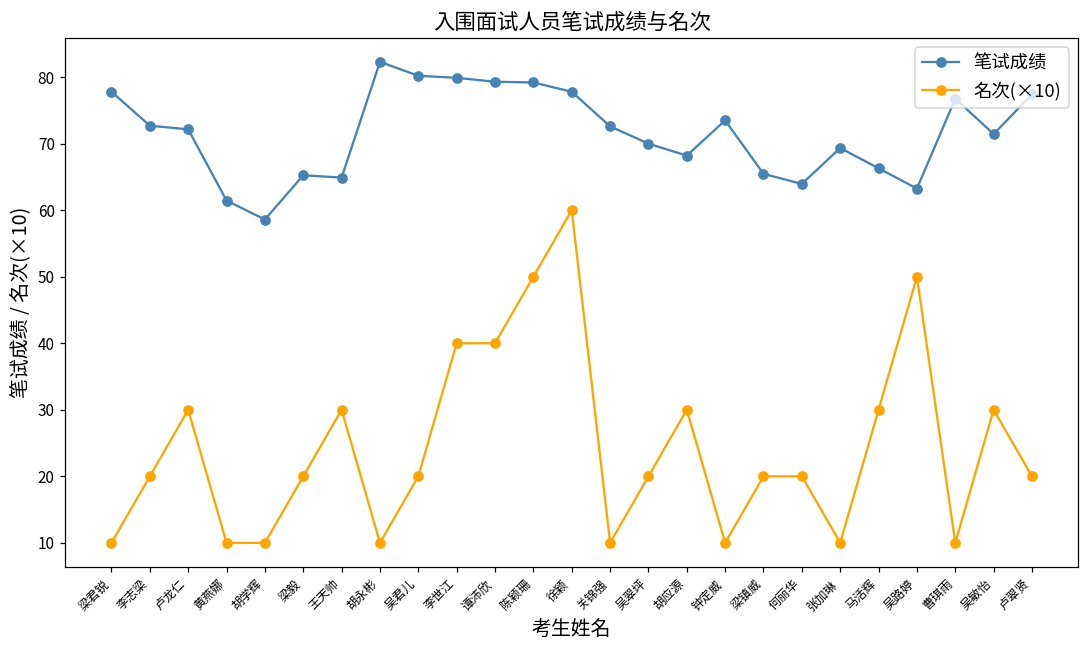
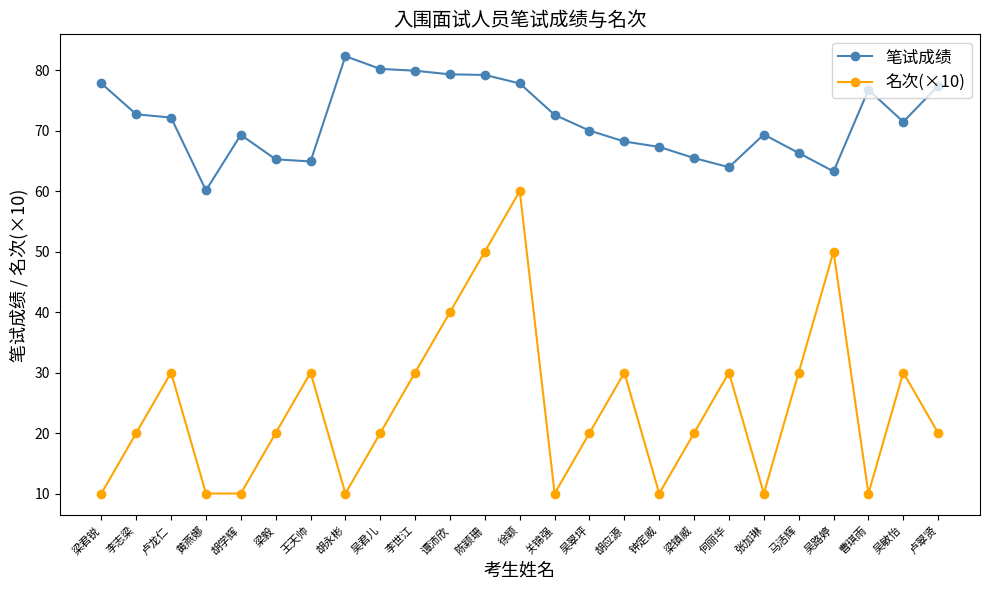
  {
    "笔试成绩": {
      "梁君锐": 78,
      "李志梁": 73,
      "卢龙仁": 72,
-     "黄燕娜": 61,
-     "胡学辉": 59,
+     "黄燕娜": 60,
+     "胡学辉": 69,
      "梁毅": 65,
      "王天帅": 65,
      "胡永彬": 82,
      "吴君儿": 80,
      "李世江": 80,
      "谭沛欣": 79,
      "陈颖珊": 79,
      "徐颖": 78,
      "关锦强": 73,
      "吴翠坪": 70,
      "胡应源": 68,
-     "钟定威": 74,
+     "钟定威": 67,
      "梁镇威": 65,
      "何丽华": 64,
      "张加琳": 69,
      "马活辉": 66,
      "吴路婷": 63,
      "吴敏怡": 71
    },
    "名次(×10)": {
      "梁君锐": 10,
      "李志梁": 20,
      "卢龙仁": 30,
      "黄燕娜": 10,
      "胡学辉": 10,
      "梁毅": 20,
      "王天帅": 30,
      "胡永彬": 10,
      "吴君儿": 20,
-     "李世江": 40,
+     "李世江": 30,
      "谭沛欣": 40,
      "陈颖珊": 50,
      "徐颖": 60,
      "关锦强": 10,
      "吴翠坪": 20,
      "胡应源": 30,
      "钟定威": 10,
      "梁镇威": 20,
-     "何丽华": 20,
+     "何丽华": 30,
      "张加琳": 10,
      "马活辉": 30,
      "吴路婷": 50,
      "曹琪雨": 10,
      "吴敏怡": 30,
      "卢翠贤": 20
    }
  }
